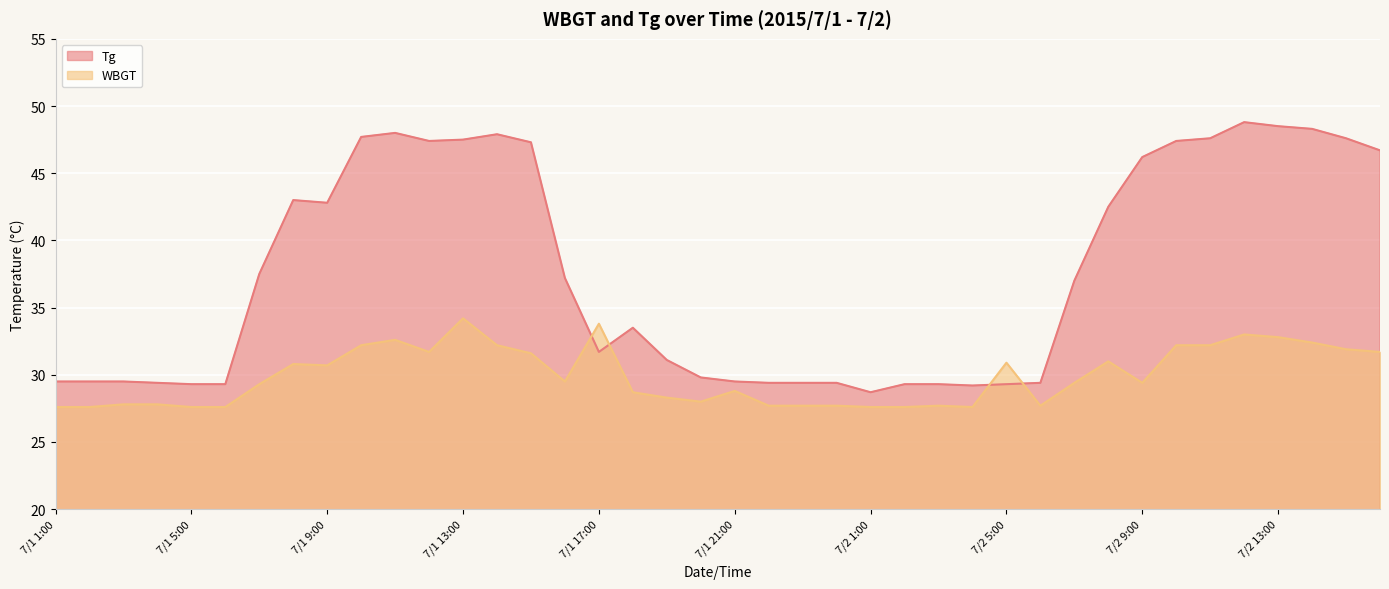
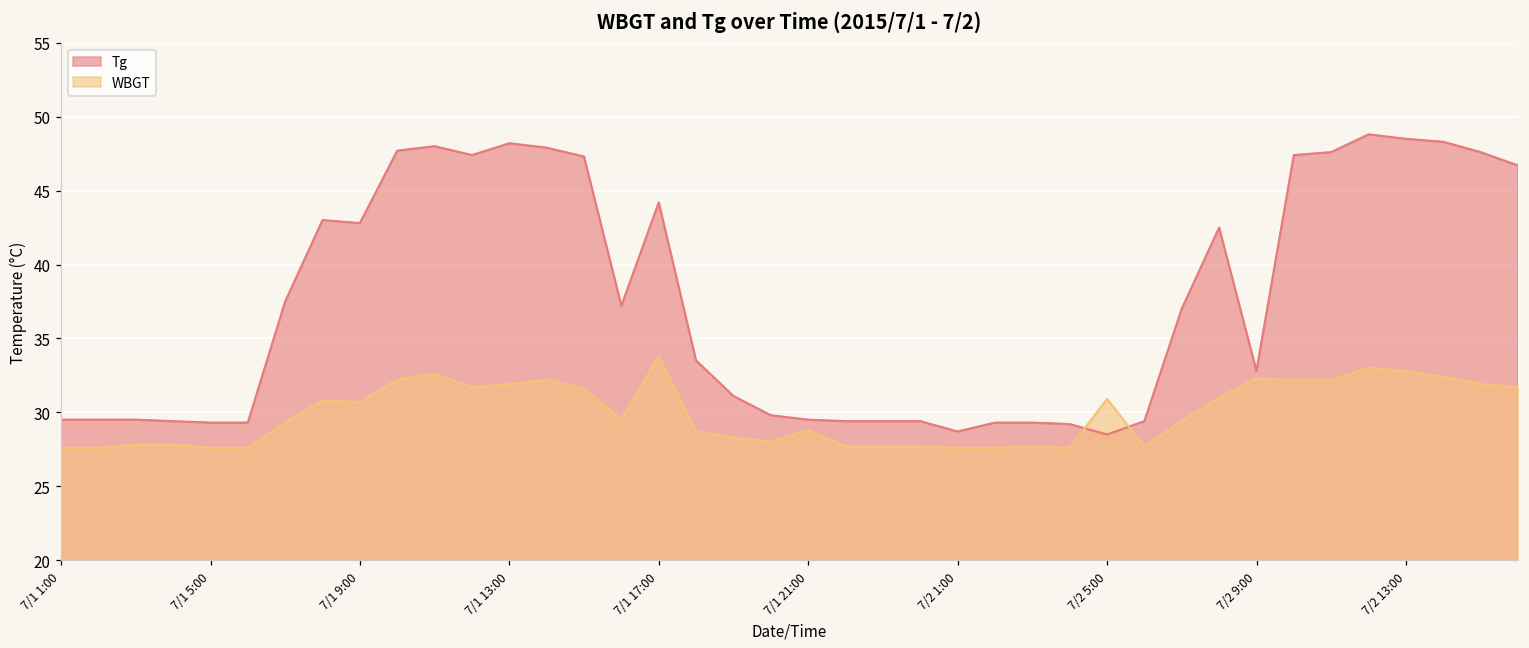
  {
    "Tg": {
      "7/1 1:00": 29.5,
      "7/1 5:00": 29.3,
      "7/1 9:00": 42.8,
-     "7/1 13:00": 47.5,
-     "7/1 17:00": 31.7,
+     "7/1 13:00": 48.2,
+     "7/1 17:00": 44.2,
      "7/1 21:00": 29.5,
      "7/2 1:00": 28.7,
-     "7/2 5:00": 29.3,
-     "7/2 9:00": 46.2,
+     "7/2 5:00": 28.5,
+     "7/2 9:00": 32.8,
      "7/2 13:00": 48.5
    },
    "WBGT": {
      "7/1 1:00": 27.6,
      "7/1 5:00": 27.6,
      "7/1 9:00": 30.7,
-     "7/1 13:00": 34.2,
+     "7/1 13:00": 31.9,
      "7/1 17:00": 33.8,
      "7/1 21:00": 28.8,
      "7/2 1:00": 27.6,
      "7/2 5:00": 30.9,
-     "7/2 9:00": 29.4,
+     "7/2 9:00": 32.3,
      "7/2 13:00": 32.8
    }
  }
